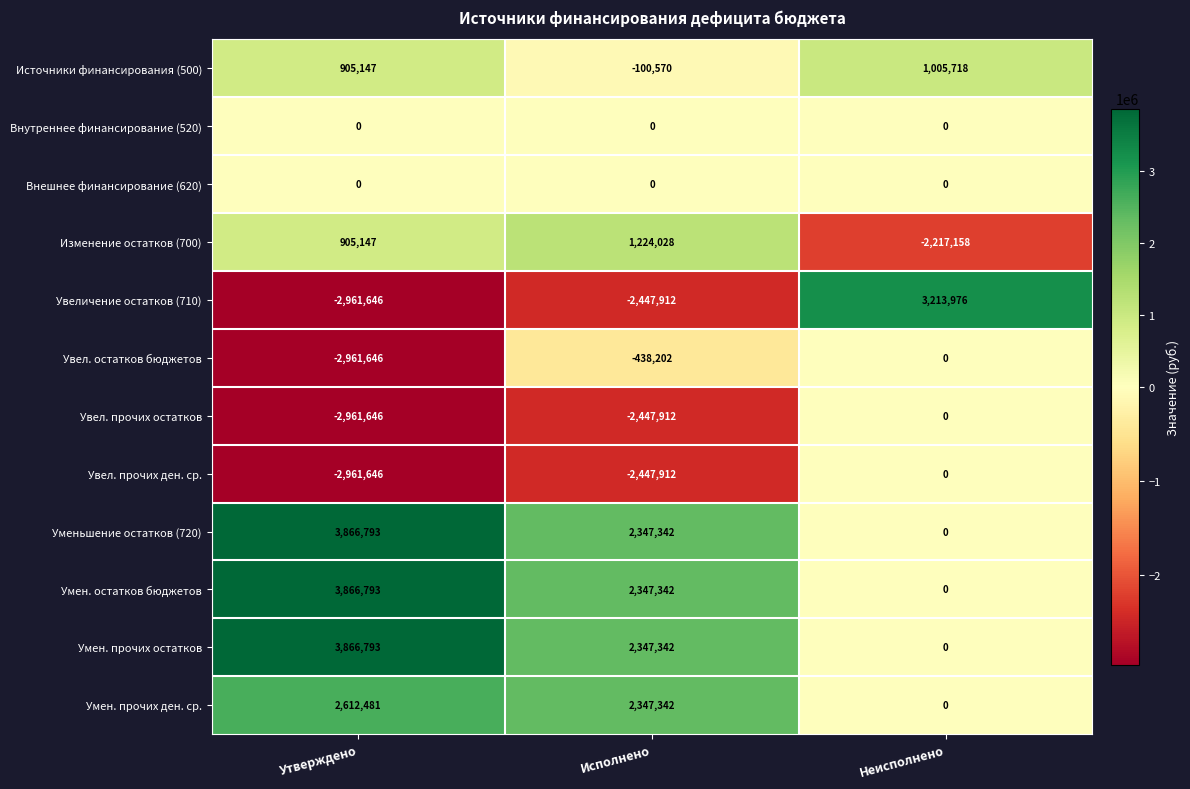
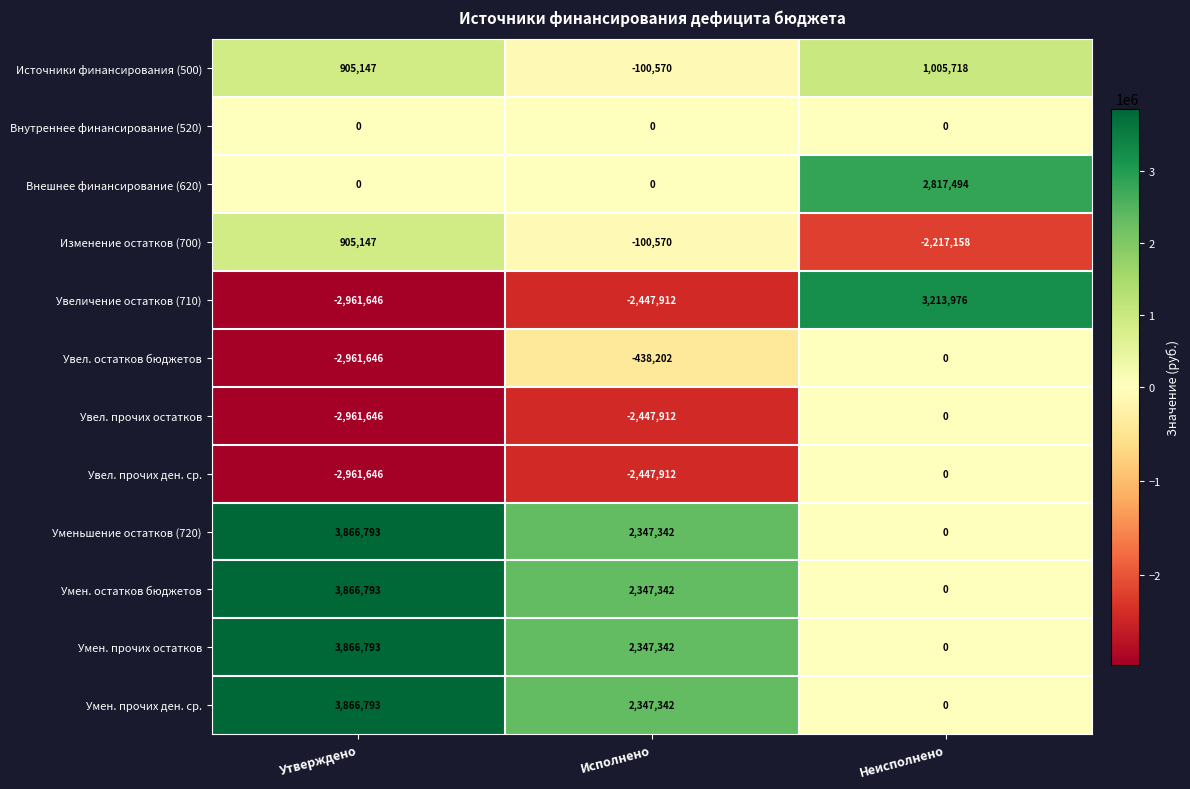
  {
    "Источники финансирования (500)": {
      "Утверждено": "905,147",
      "Исполнено": "-100,570",
      "Неисполнено": "1,005,718"
    },
    "Внутреннее финансирование (520)": {
      "Утверждено": "0",
      "Исполнено": "0",
      "Неисполнено": "0"
    },
    "Внешнее финансирование (620)": {
      "Утверждено": "0",
      "Исполнено": "0",
-     "Неисполнено": "0"
+     "Неисполнено": "2,817,494"
    },
    "Изменение остатков (700)": {
      "Утверждено": "905,147",
-     "Исполнено": "1,224,028",
+     "Исполнено": "-100,570",
      "Неисполнено": "-2,217,158"
    },
    "Увеличение остатков (710)": {
      "Утверждено": "-2,961,646",
      "Исполнено": "-2,447,912",
      "Неисполнено": "3,213,976"
    },
    "Увел. остатков бюджетов": {
      "Утверждено": "-2,961,646",
      "Исполнено": "-438,202",
      "Неисполнено": "0"
    },
    "Увел. прочих остатков": {
      "Утверждено": "-2,961,646",
      "Исполнено": "-2,447,912",
      "Неисполнено": "0"
    },
    "Увел. прочих ден. ср.": {
      "Утверждено": "-2,961,646",
      "Исполнено": "-2,447,912",
      "Неисполнено": "0"
    },
    "Уменьшение остатков (720)": {
      "Утверждено": "3,866,793",
      "Исполнено": "2,347,342",
      "Неисполнено": "0"
    },
    "Умен. остатков бюджетов": {
      "Утверждено": "3,866,793",
      "Исполнено": "2,347,342",
      "Неисполнено": "0"
    },
    "Умен. прочих остатков": {
      "Утверждено": "3,866,793",
      "Исполнено": "2,347,342",
      "Неисполнено": "0"
    },
    "Умен. прочих ден. ср.": {
-     "Утверждено": "2,612,481",
+     "Утверждено": "3,866,793",
      "Исполнено": "2,347,342",
      "Неисполнено": "0"
    }
  }
